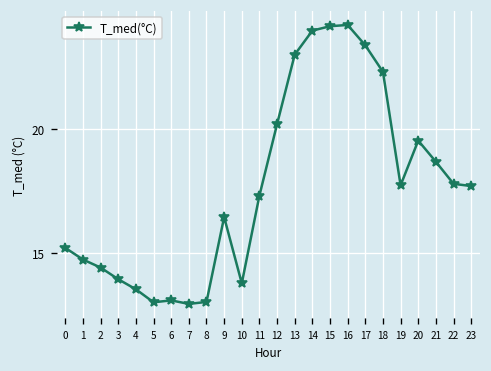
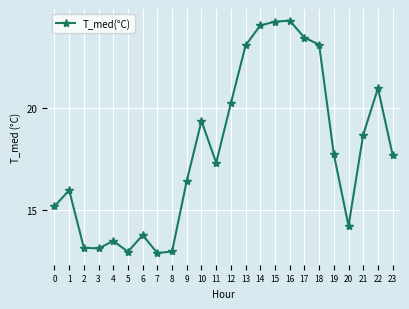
  {
    "0": 15.2,
-   "1": 14.7,
-   "2": 14.4,
-   "3": 13.9,
+   "1": 16.0,
+   "2": 13.2,
+   "3": 13.2,
    "4": 13.5,
    "5": 13.0,
-   "6": 13.1,
+   "6": 13.8,
    "7": 12.9,
    "8": 13.0,
    "9": 16.4,
-   "10": 13.8,
+   "10": 19.4,
    "11": 17.3,
    "12": 20.2,
    "13": 23.0,
    "14": 24.0,
    "15": 24.2,
    "16": 24.2,
    "17": 23.4,
-   "18": 22.3,
+   "18": 23.1,
    "19": 17.7,
-   "20": 19.5,
+   "20": 14.2,
    "21": 18.7,
-   "22": 17.8,
+   "22": 20.9,
    "23": 17.7
  }
